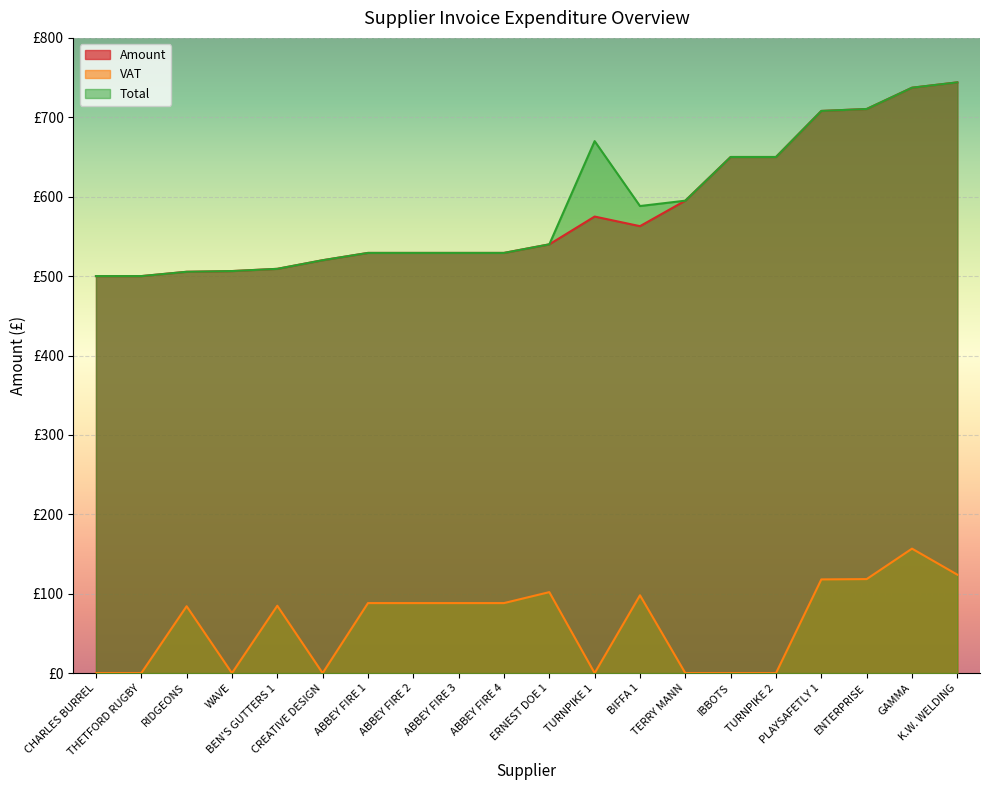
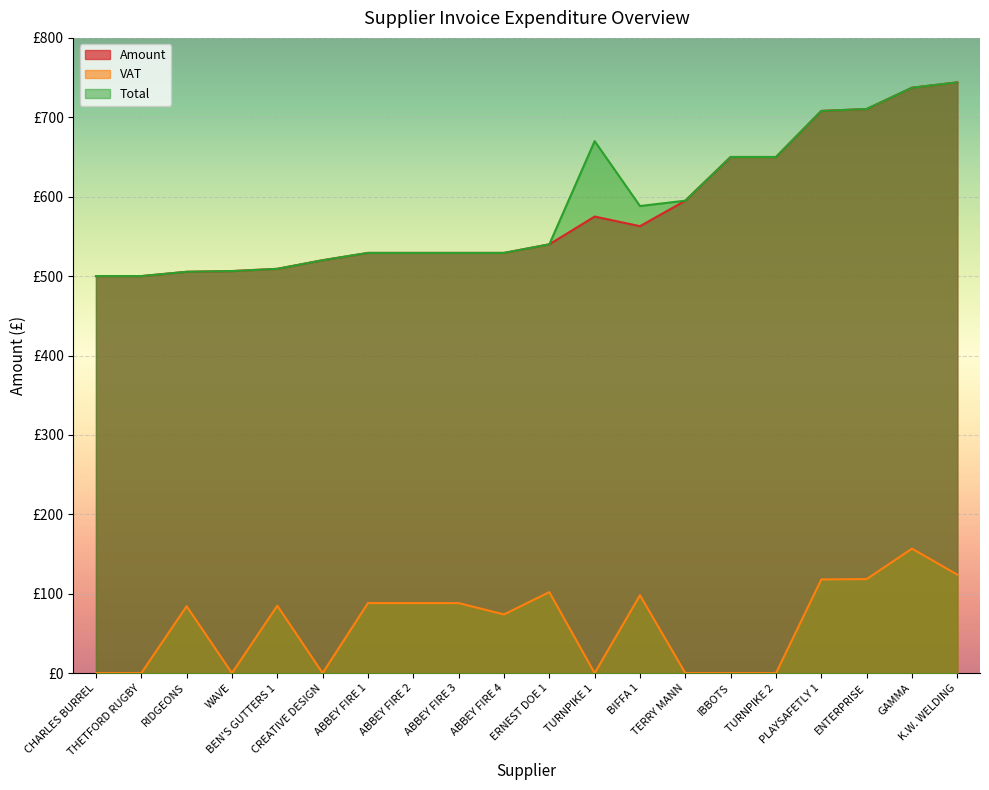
  {
    "Amount": {
      "TURNPIKE 1": "£580",
      "BIFFA 1": "£560"
    },
    "VAT": {
      "CHARLES BURREL": "£0",
      "THETFORD RUGBY": "£0",
      "RIDGEONS": "£80",
      "WAVE": "£0",
      "BEN'S GUTTERS 1": "£80",
      "CREATIVE DESIGN": "£0",
      "ABBEY FIRE 1": "£90",
      "ABBEY FIRE 2": "£90",
      "ABBEY FIRE 3": "£90",
-     "ABBEY FIRE 4": "£90",
+     "ABBEY FIRE 4": "£70",
      "ERNEST DOE 1": "£100",
      "TURNPIKE 1": "£0",
      "BIFFA 1": "£100",
      "TERRY MANN": "£0",
      "IBBOTS": "£0",
      "TURNPIKE 2": "£0",
      "PLAYSAFETLY 1": "£120",
      "ENTERPRISE": "£120",
      "GAMMA": "£160",
      "K.W. WELDING": "£120"
    },
    "Total": {
      "TURNPIKE 1": "£670",
      "BIFFA 1": "£590"
    }
  }
